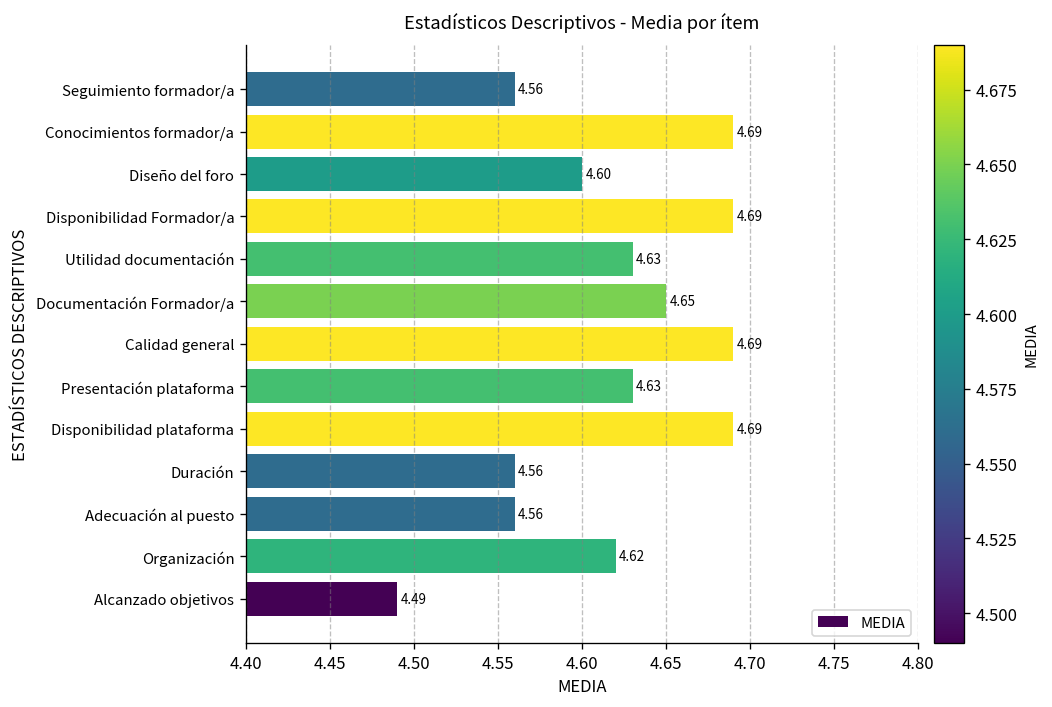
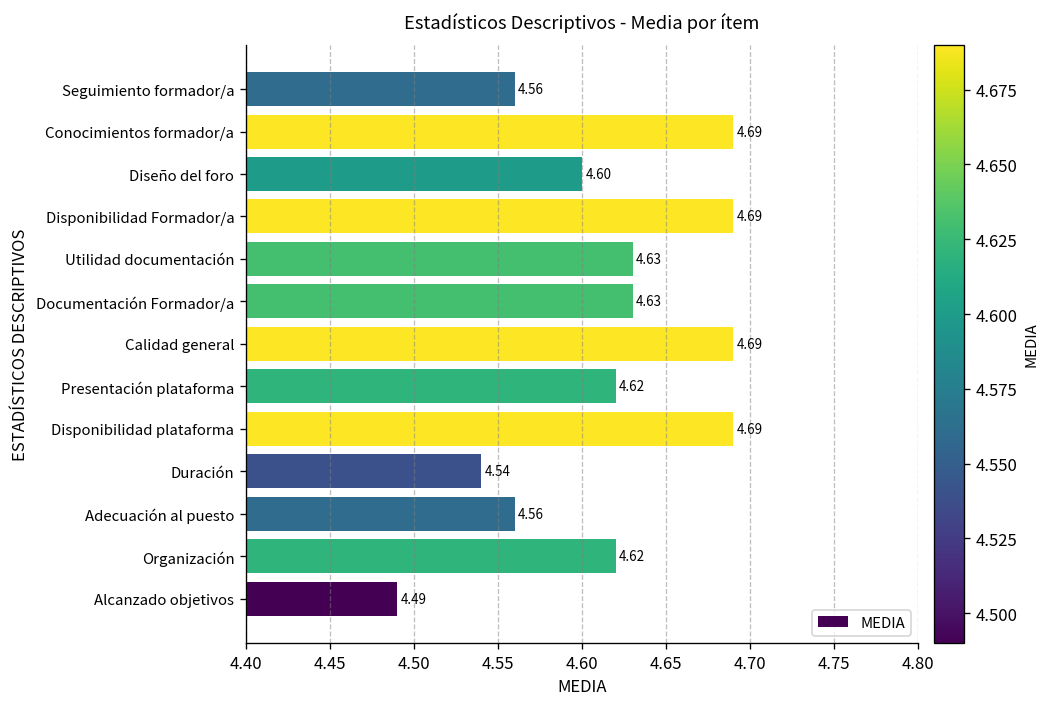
  {
    "Seguimiento formador/a": 4.56,
    "Conocimientos formador/a": 4.69,
    "Diseño del foro": 4.60,
    "Disponibilidad Formador/a": 4.69,
    "Utilidad documentación": 4.63,
-   "Documentación Formador/a": 4.65,
+   "Documentación Formador/a": 4.63,
    "Calidad general": 4.69,
-   "Presentación plataforma": 4.63,
+   "Presentación plataforma": 4.62,
    "Disponibilidad plataforma": 4.69,
-   "Duración": 4.56,
+   "Duración": 4.54,
    "Adecuación al puesto": 4.56,
    "Organización": 4.62,
    "Alcanzado objetivos": 4.49
  }
